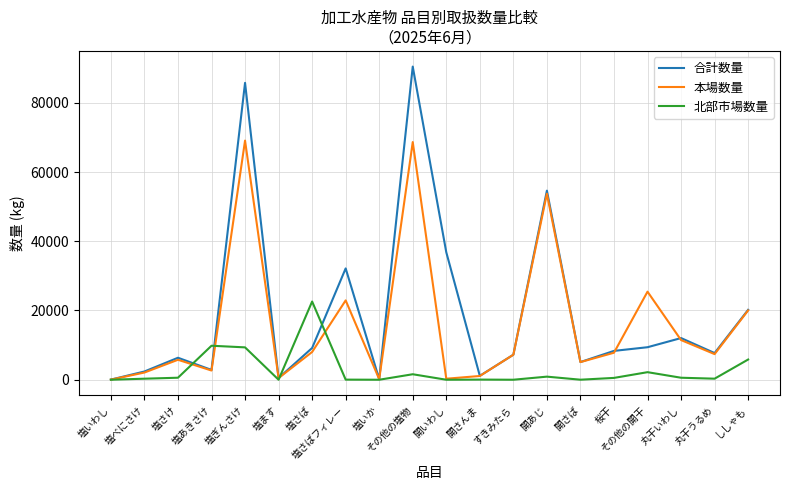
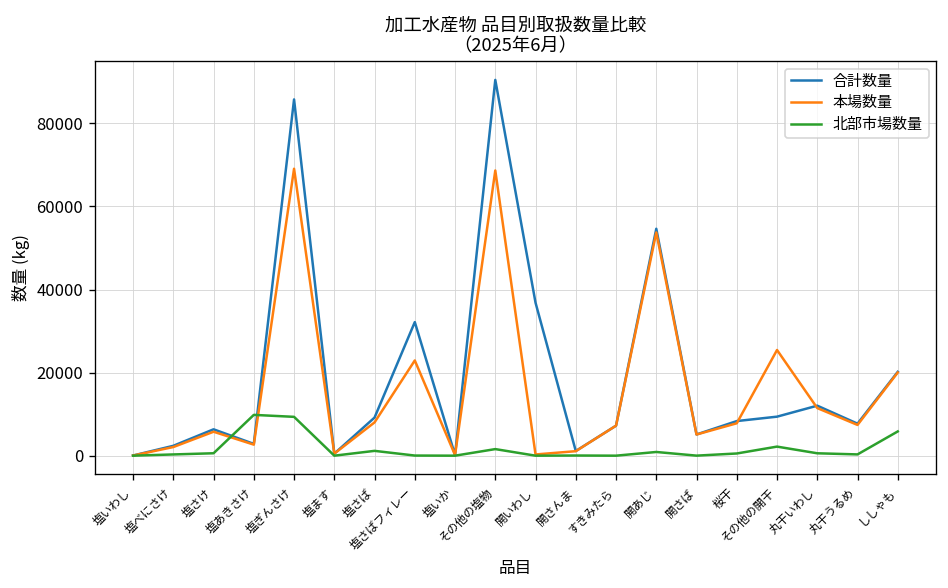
  {
    "合計数量": {
      "塩ぎんさけ": 86000,
      "塩さば": 9000,
      "塩さばフィレー": 32000,
      "その他の塩物": 90000,
      "開いわし": 37000,
      "開あじ": 55000,
      "その他の開干": 9000
    },
    "本場数量": {
      "塩ぎんさけ": 69000,
      "塩さば": 8000,
      "塩さばフィレー": 23000,
      "その他の塩物": 69000,
      "開あじ": 54000,
      "その他の開干": 25000
    },
    "北部市場数量": {
      "塩べにさけ": 0,
      "塩さけ": 1000,
      "塩あきさけ": 10000,
      "塩ぎんさけ": 9000,
-     "塩さば": 23000,
+     "塩さば": 1000,
      "塩さばフィレー": 0,
      "その他の塩物": 2000,
      "開さんま": 0,
      "すきみたら": 0,
      "開あじ": 1000,
      "開さば": 0,
      "桜干": 1000,
      "その他の開干": 2000,
      "丸干いわし": 1000,
      "丸干うるめ": 0,
      "ししゃも": 6000
    }
  }
